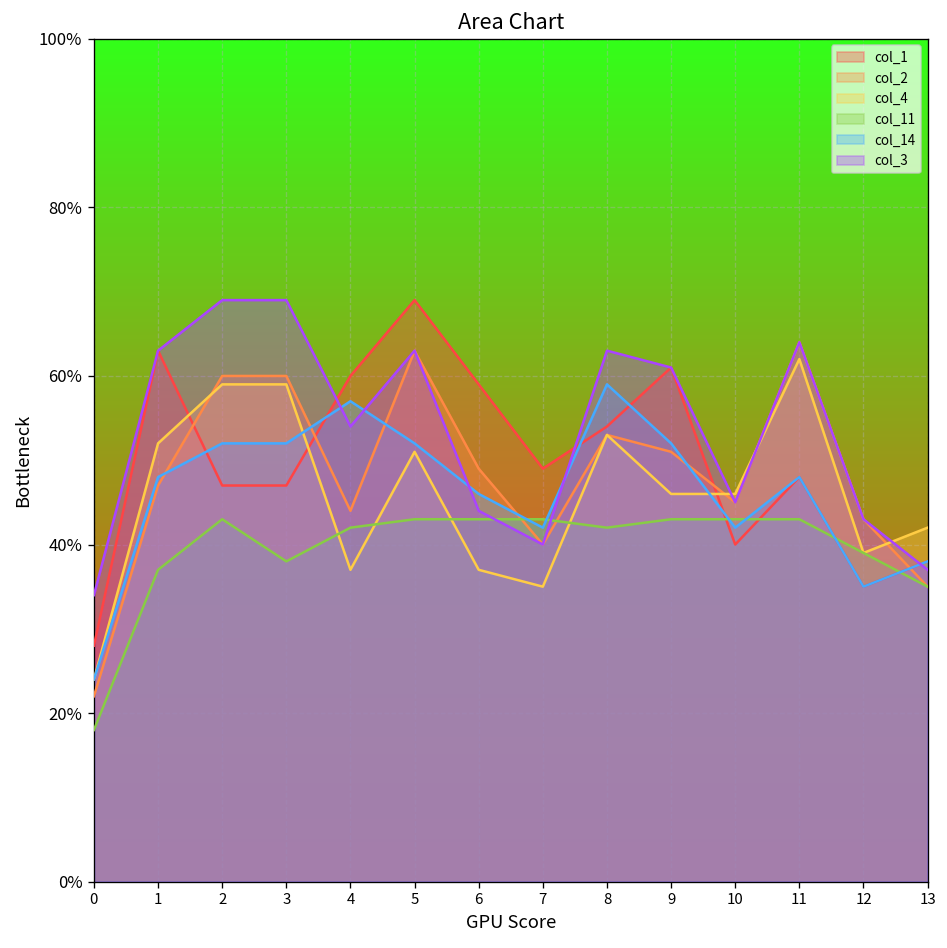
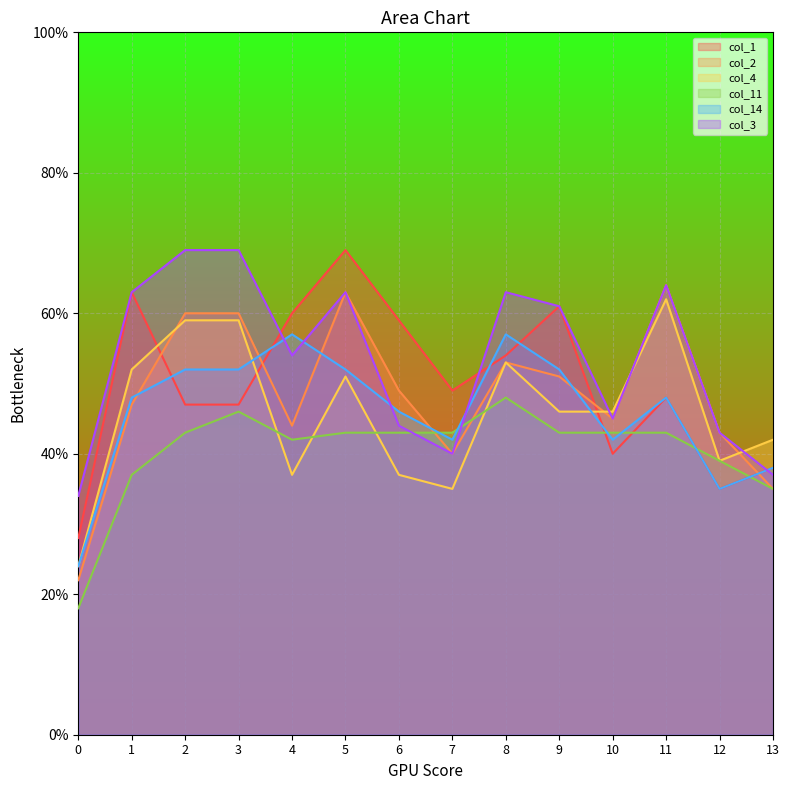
  {
    "col_11": {
      "0": "18%",
      "1": "37%",
      "2": "43%",
-     "3": "38%",
+     "3": "46%",
      "4": "42%",
      "5": "43%",
      "6": "43%",
      "7": "43%",
-     "8": "42%",
+     "8": "48%",
      "9": "43%",
      "10": "43%",
      "11": "43%"
    },
    "col_14": {
      "1": "48%",
      "2": "52%",
      "3": "52%",
      "4": "57%",
      "5": "52%",
      "6": "46%",
      "7": "42%",
-     "8": "59%",
+     "8": "57%",
      "9": "52%",
      "10": "42%"
    },
    "col_3": {
      "0": "34%",
      "2": "69%",
      "3": "69%",
      "4": "54%",
      "6": "44%",
      "8": "63%",
      "13": "37%"
    }
  }
